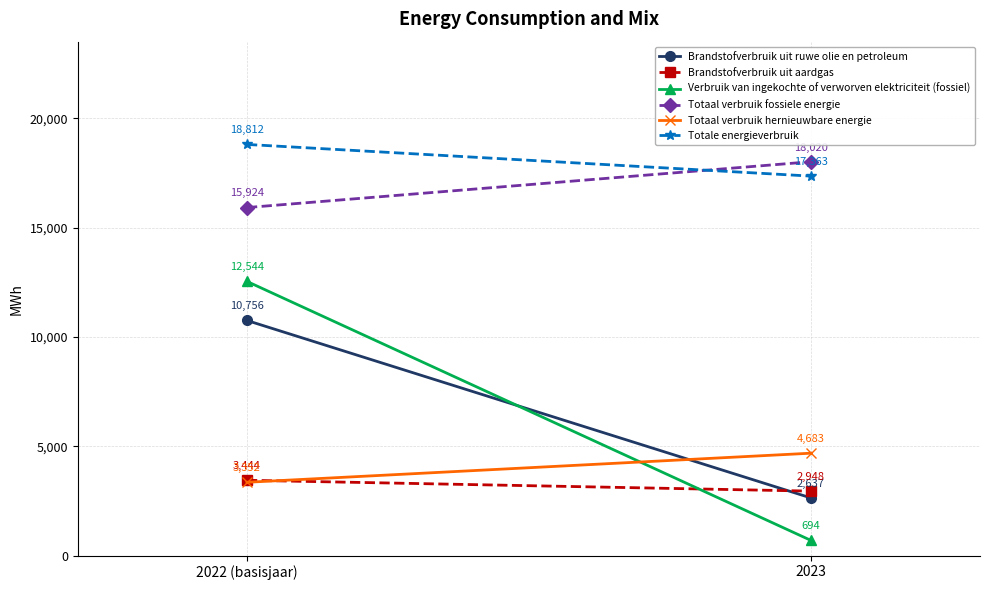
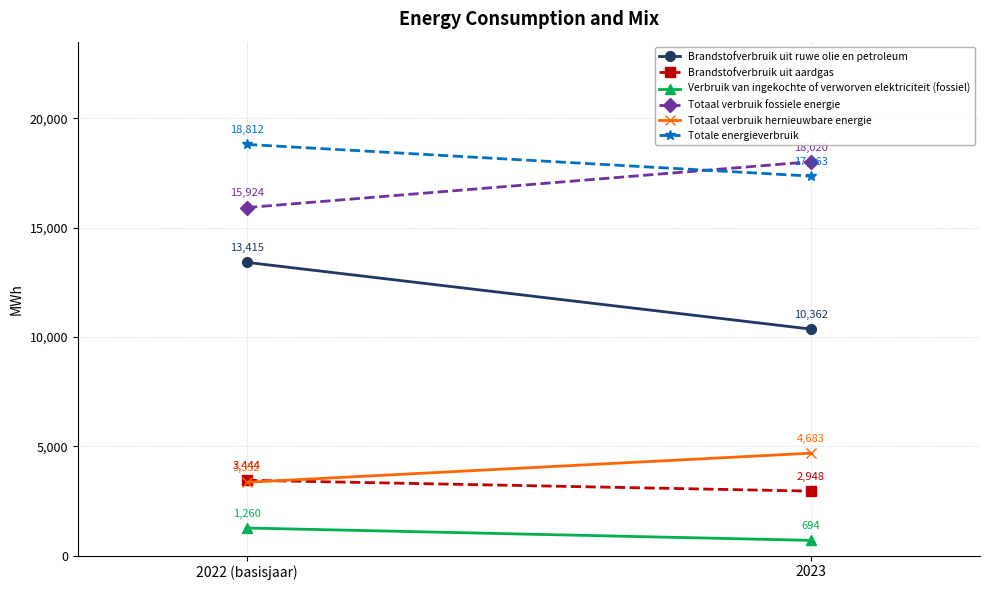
  {
    "Brandstofverbruik uit ruwe olie en petroleum": {
-     "2022 (basisjaar)": "10,756",
-     "2023": "2,637"
+     "2022 (basisjaar)": "13,415",
+     "2023": "10,362"
    },
    "Brandstofverbruik uit aardgas": {
      "2023": "2,948"
    },
    "Verbruik van ingekochte of verworven elektriciteit (fossiel)": {
-     "2022 (basisjaar)": "12,544",
+     "2022 (basisjaar)": "1,260",
      "2023": "694"
    },
    "Totaal verbruik fossiele energie": {
      "2022 (basisjaar)": "15,924"
    },
    "Totaal verbruik hernieuwbare energie": {
      "2023": "4,683"
    },
    "Totale energieverbruik": {
      "2022 (basisjaar)": "18,812"
    }
  }
